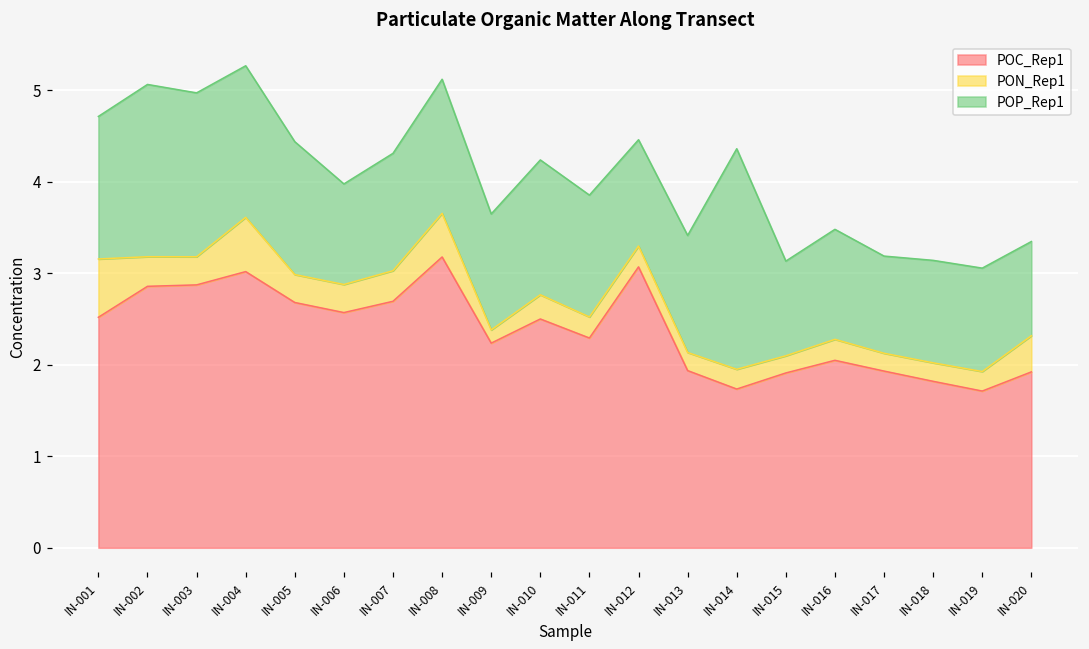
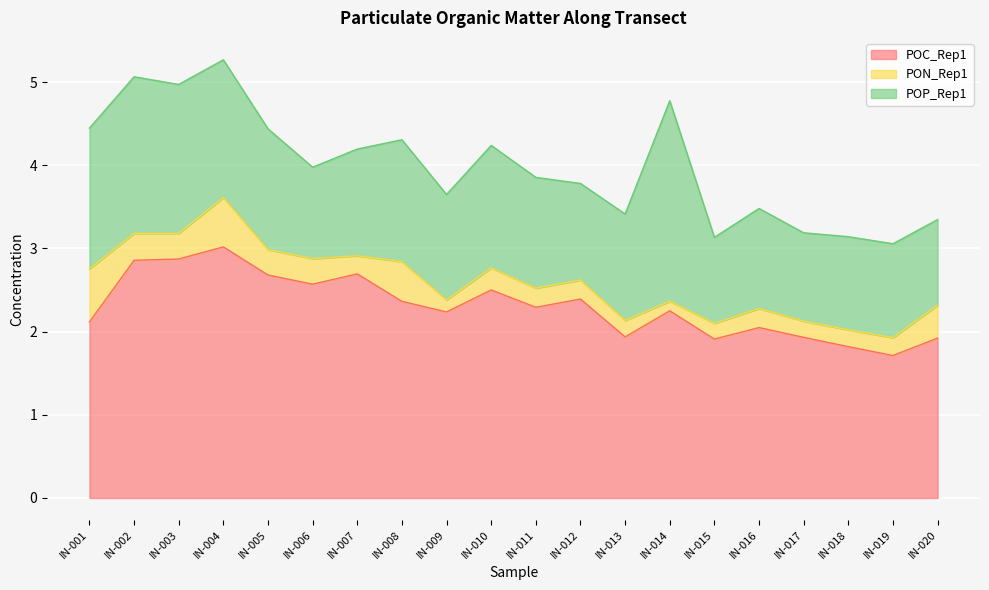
  {
    "POC_Rep1": {
-     "IN-001": 2.5,
+     "IN-001": 2.1,
      "IN-002": 2.9,
      "IN-003": 2.9,
      "IN-004": 3.0,
      "IN-005": 2.7,
      "IN-006": 2.6,
      "IN-007": 2.7,
-     "IN-008": 3.2,
+     "IN-008": 2.4,
      "IN-009": 2.2,
      "IN-010": 2.5,
      "IN-011": 2.3,
-     "IN-012": 3.1,
+     "IN-012": 2.4,
      "IN-013": 1.9,
-     "IN-014": 1.7,
+     "IN-014": 2.3,
      "IN-015": 1.9,
      "IN-016": 2.0,
      "IN-017": 1.9,
      "IN-018": 1.8,
      "IN-019": 1.7,
      "IN-020": 1.9
    },
    "PON_Rep1": {
      "IN-001": 0.6,
      "IN-002": 0.3,
      "IN-003": 0.3,
      "IN-004": 0.6,
      "IN-005": 0.3,
      "IN-006": 0.3,
-     "IN-007": 0.3,
+     "IN-007": 0.2,
      "IN-008": 0.5,
      "IN-009": 0.1,
      "IN-010": 0.3,
      "IN-011": 0.2,
      "IN-012": 0.2,
      "IN-013": 0.2,
-     "IN-014": 0.2,
+     "IN-014": 0.1,
      "IN-015": 0.2,
      "IN-016": 0.2,
      "IN-017": 0.2,
      "IN-018": 0.2,
      "IN-019": 0.2,
      "IN-020": 0.4
    },
    "POP_Rep1": {
-     "IN-001": 1.6,
+     "IN-001": 1.7,
      "IN-002": 1.9,
      "IN-003": 1.8,
      "IN-004": 1.7,
      "IN-005": 1.5,
      "IN-006": 1.1,
      "IN-007": 1.3,
      "IN-008": 1.5,
      "IN-009": 1.3,
      "IN-010": 1.5,
      "IN-011": 1.3,
      "IN-012": 1.2,
      "IN-013": 1.3,
      "IN-014": 2.4,
      "IN-015": 1.0,
      "IN-016": 1.2,
      "IN-017": 1.1,
      "IN-018": 1.1,
      "IN-019": 1.1,
      "IN-020": 1.0
    }
  }
